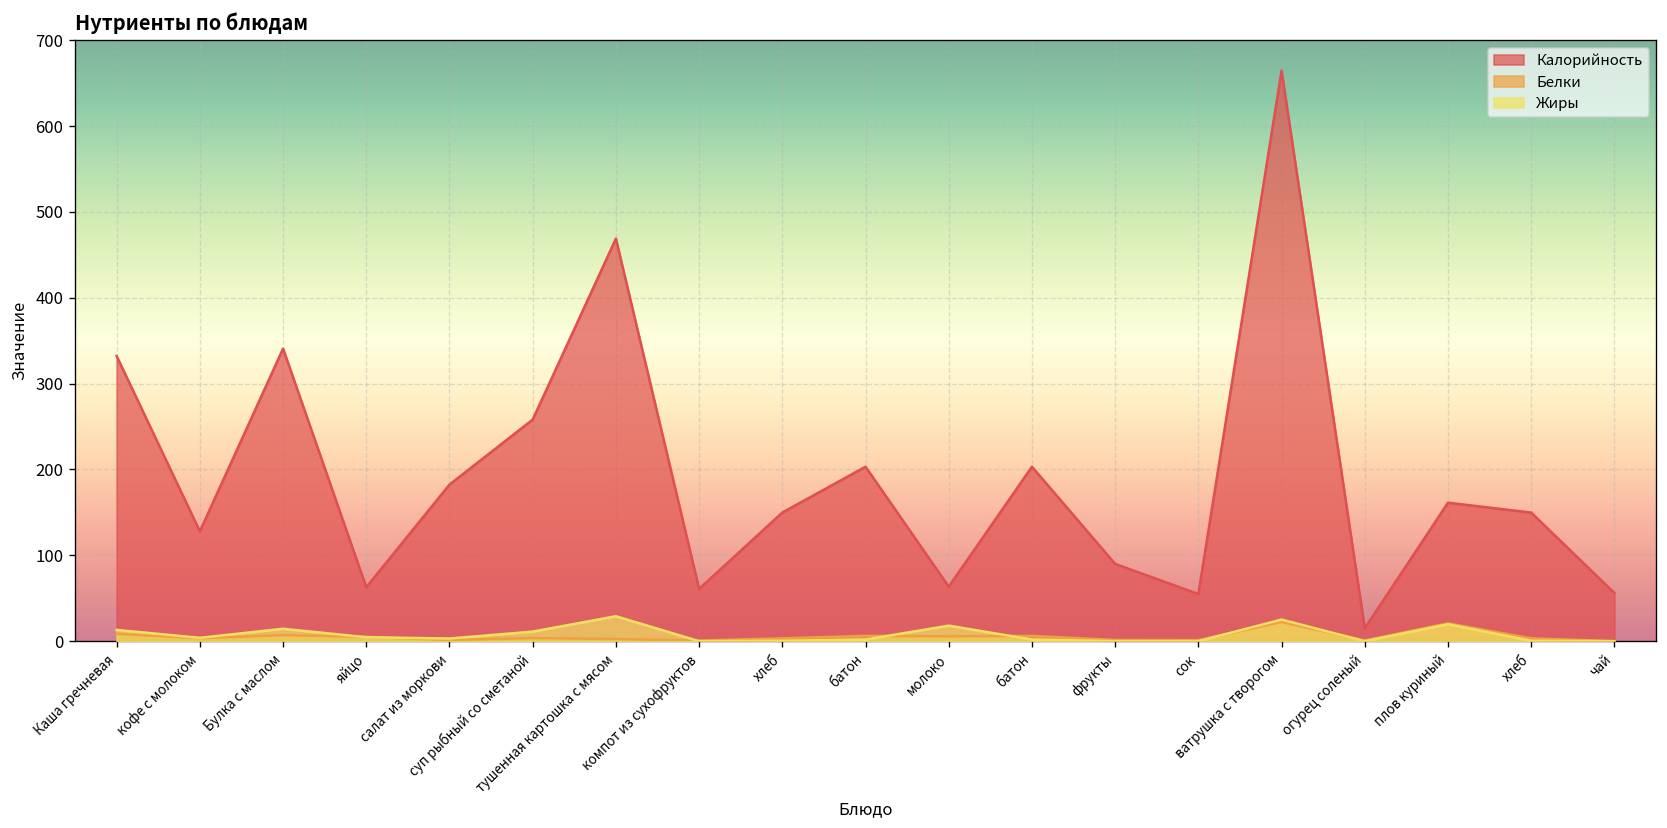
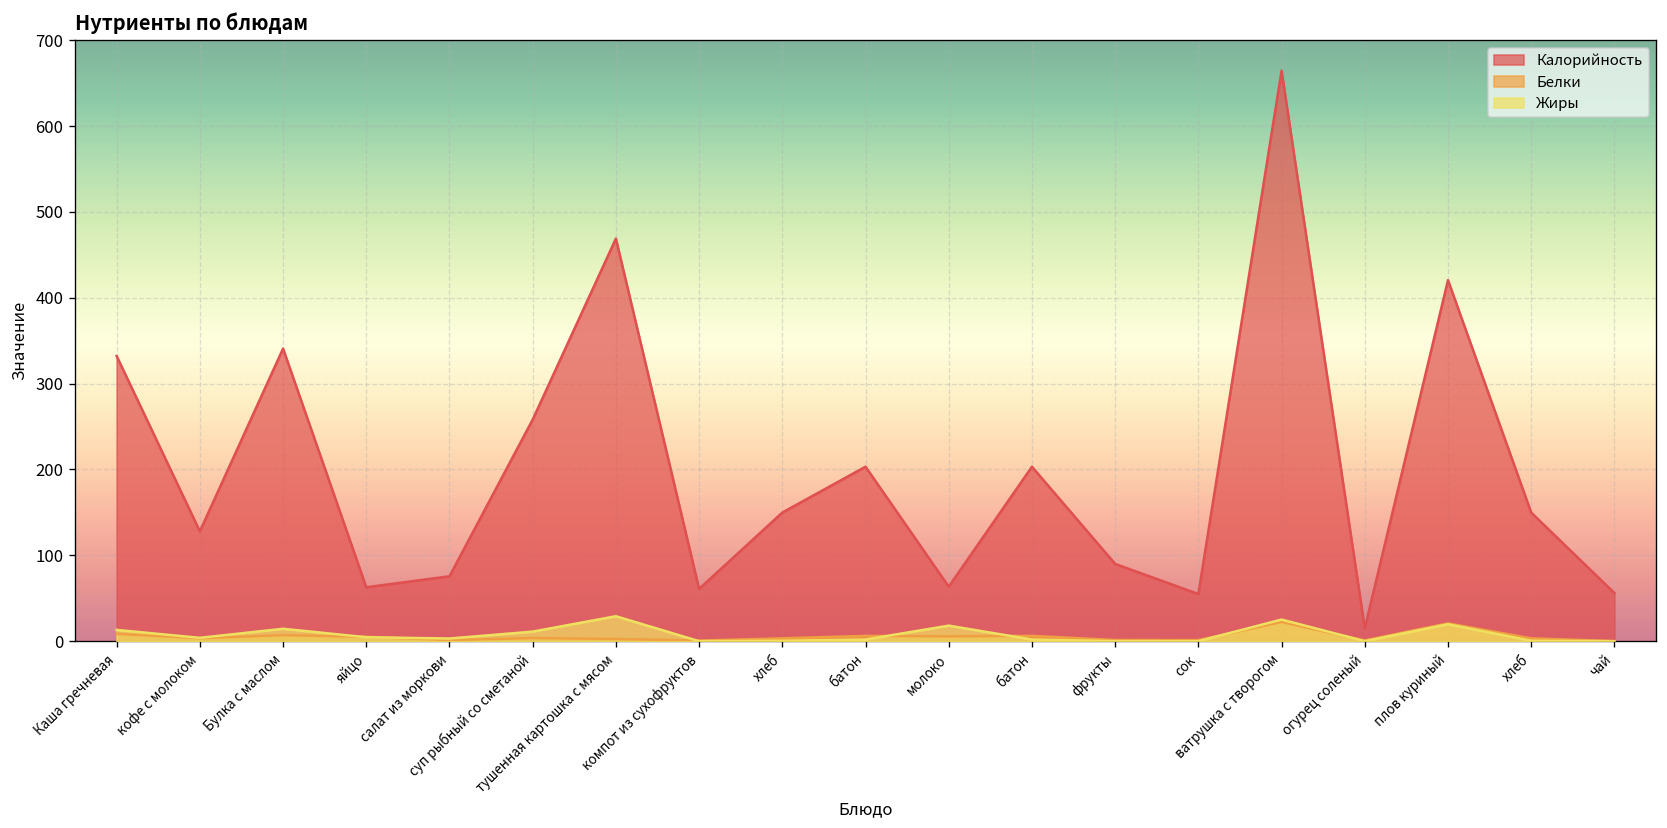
  {
    "Калорийность": {
      "Каша гречневая": 330,
      "кофе с молоком": 130,
      "Булка с маслом": 340,
      "яйцо": 60,
-     "салат из моркови": 180,
+     "салат из моркови": 80,
      "суп рыбный со сметаной": 260,
      "тушенная картошка с мясом": 470,
      "компот из сухофруктов": 60,
      "молоко": 60,
      "фрукты": 90,
      "сок": 50,
      "ватрушка с творогом": 660,
      "огурец соленый": 20,
-     "плов куриный": 160,
+     "плов куриный": 420,
      "чай": 60
    },
    "Белки": {
      "Каша гречневая": 10,
      "Булка с маслом": 10,
      "суп рыбный со сметаной": 0,
      "тушенная картошка с мясом": 0,
      "молоко": 10
    },
    "Жиры": {
      "Каша гречневая": 10,
      "Булка с маслом": 10,
      "суп рыбный со сметаной": 10,
      "тушенная картошка с мясом": 30,
      "молоко": 20
    }
  }
